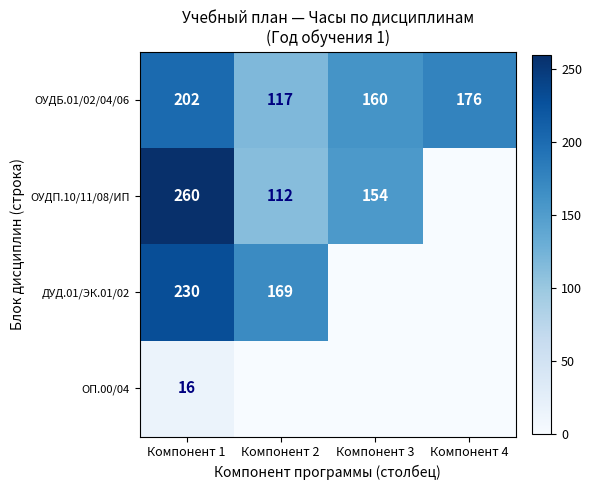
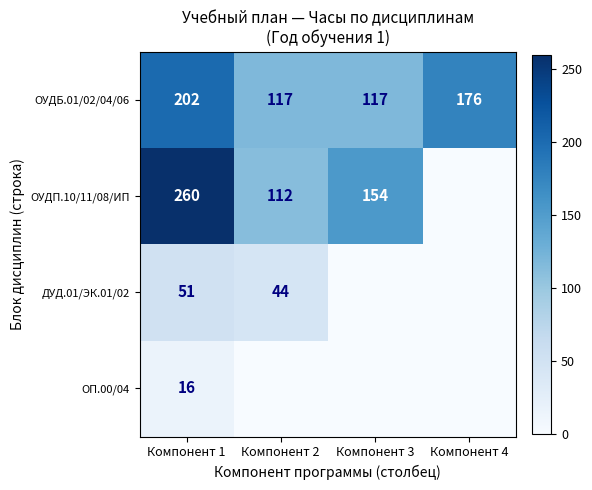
  {
    "ОУДБ.01/02/04/06": {
      "Компонент 1": 202,
      "Компонент 2": 117,
-     "Компонент 3": 160,
+     "Компонент 3": 117,
      "Компонент 4": 176
    },
    "ОУДП.10/11/08/ИП": {
      "Компонент 1": 260,
      "Компонент 2": 112,
      "Компонент 3": 154
    },
    "ДУД.01/ЭК.01/02": {
-     "Компонент 1": 230,
-     "Компонент 2": 169
+     "Компонент 1": 51,
+     "Компонент 2": 44
    },
    "ОП.00/04": {
      "Компонент 1": 16
    }
  }
